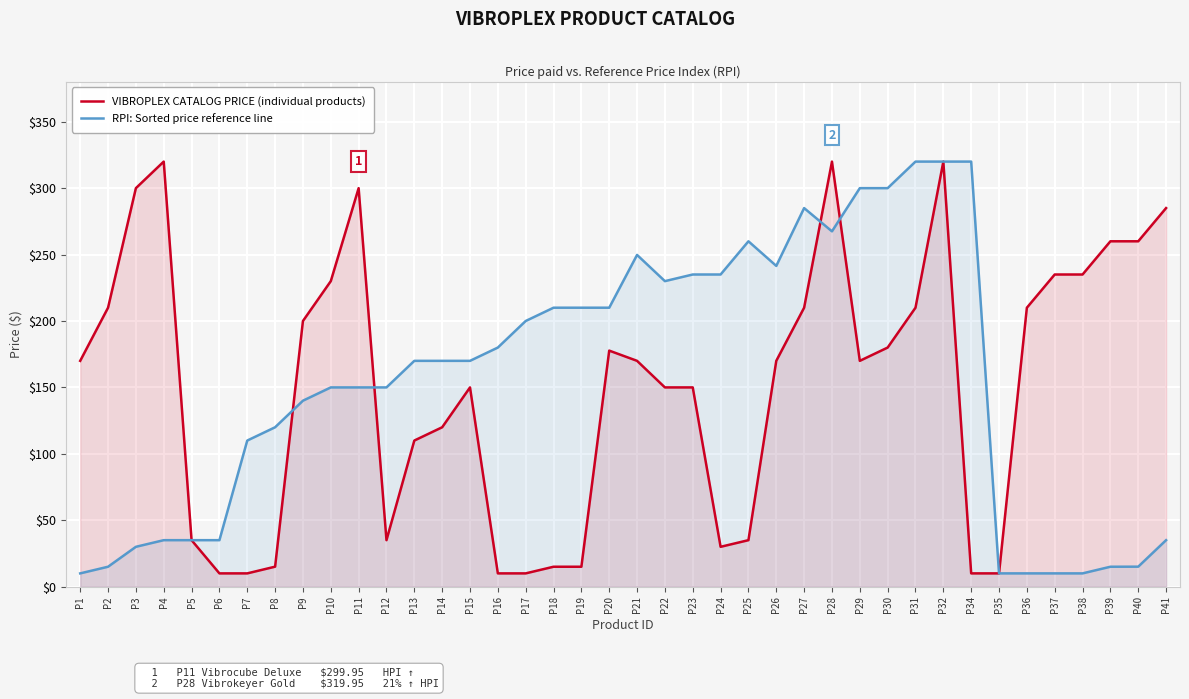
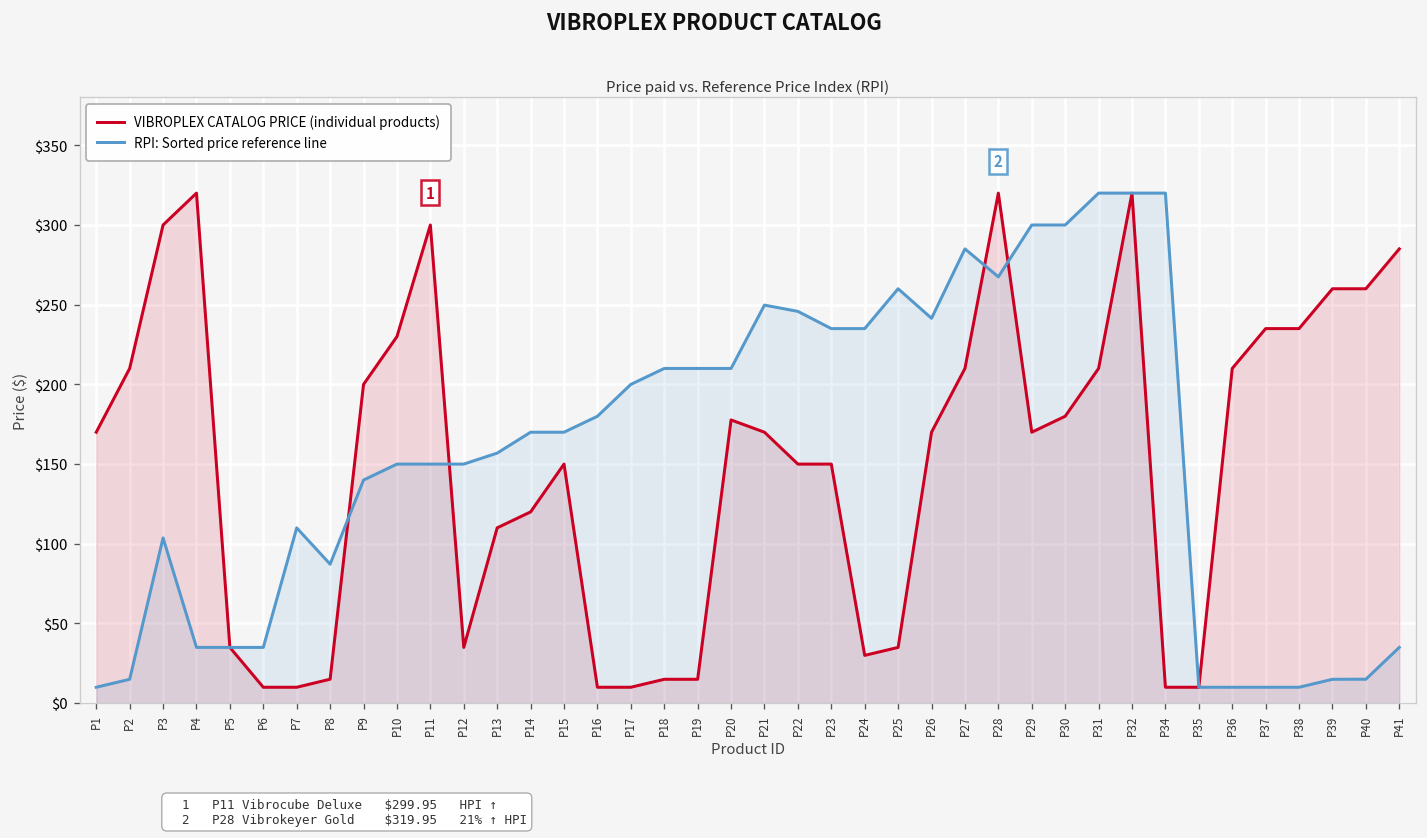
  {
    "VIBROPLEX CATALOG PRICE (individual products)": {
      "P1": "$170",
      "P2": "$210",
      "P3": "$300",
      "P4": "$320",
      "P6": "$10",
      "P7": "$10",
      "P8": "$15",
      "P9": "$200",
      "P10": "$230",
      "P12": "$35",
      "P13": "$110",
      "P14": "$120",
      "P15": "$150",
      "P16": "$10",
      "P17": "$10",
      "P18": "$15",
      "P19": "$15",
      "P20": "$178",
      "P21": "$170",
      "P22": "$150",
      "P23": "$150",
      "P24": "$30",
      "P25": "$35",
      "P26": "$170",
      "P27": "$210",
      "P29": "$170",
      "P30": "$180",
      "P31": "$210",
      "P34": "$10",
      "P36": "$210",
      "P37": "$235",
      "P38": "$235",
      "P39": "$260",
      "P40": "$260",
      "P41": "$285"
    },
    "RPI: Sorted price reference line": {
      "P1": "$10",
      "P2": "$15",
-     "P3": "$30",
+     "P3": "$104",
      "P4": "$35",
      "P6": "$35",
      "P7": "$110",
-     "P8": "$120",
+     "P8": "$87",
      "P9": "$140",
      "P10": "$150",
      "P11": "$150",
      "P12": "$150",
-     "P13": "$170",
+     "P13": "$157",
      "P14": "$170",
      "P15": "$170",
      "P16": "$180",
      "P17": "$200",
      "P18": "$210",
      "P19": "$210",
      "P20": "$210",
      "P21": "$250",
-     "P22": "$230",
+     "P22": "$246",
      "P23": "$235",
      "P24": "$235",
      "P25": "$260",
      "P26": "$241",
      "P27": "$285",
      "P28": "$267",
      "P29": "$300",
      "P30": "$300",
      "P31": "$320",
      "P34": "$320",
      "P36": "$10",
      "P37": "$10",
      "P38": "$10",
      "P39": "$15",
      "P40": "$15",
      "P41": "$35"
    }
  }
